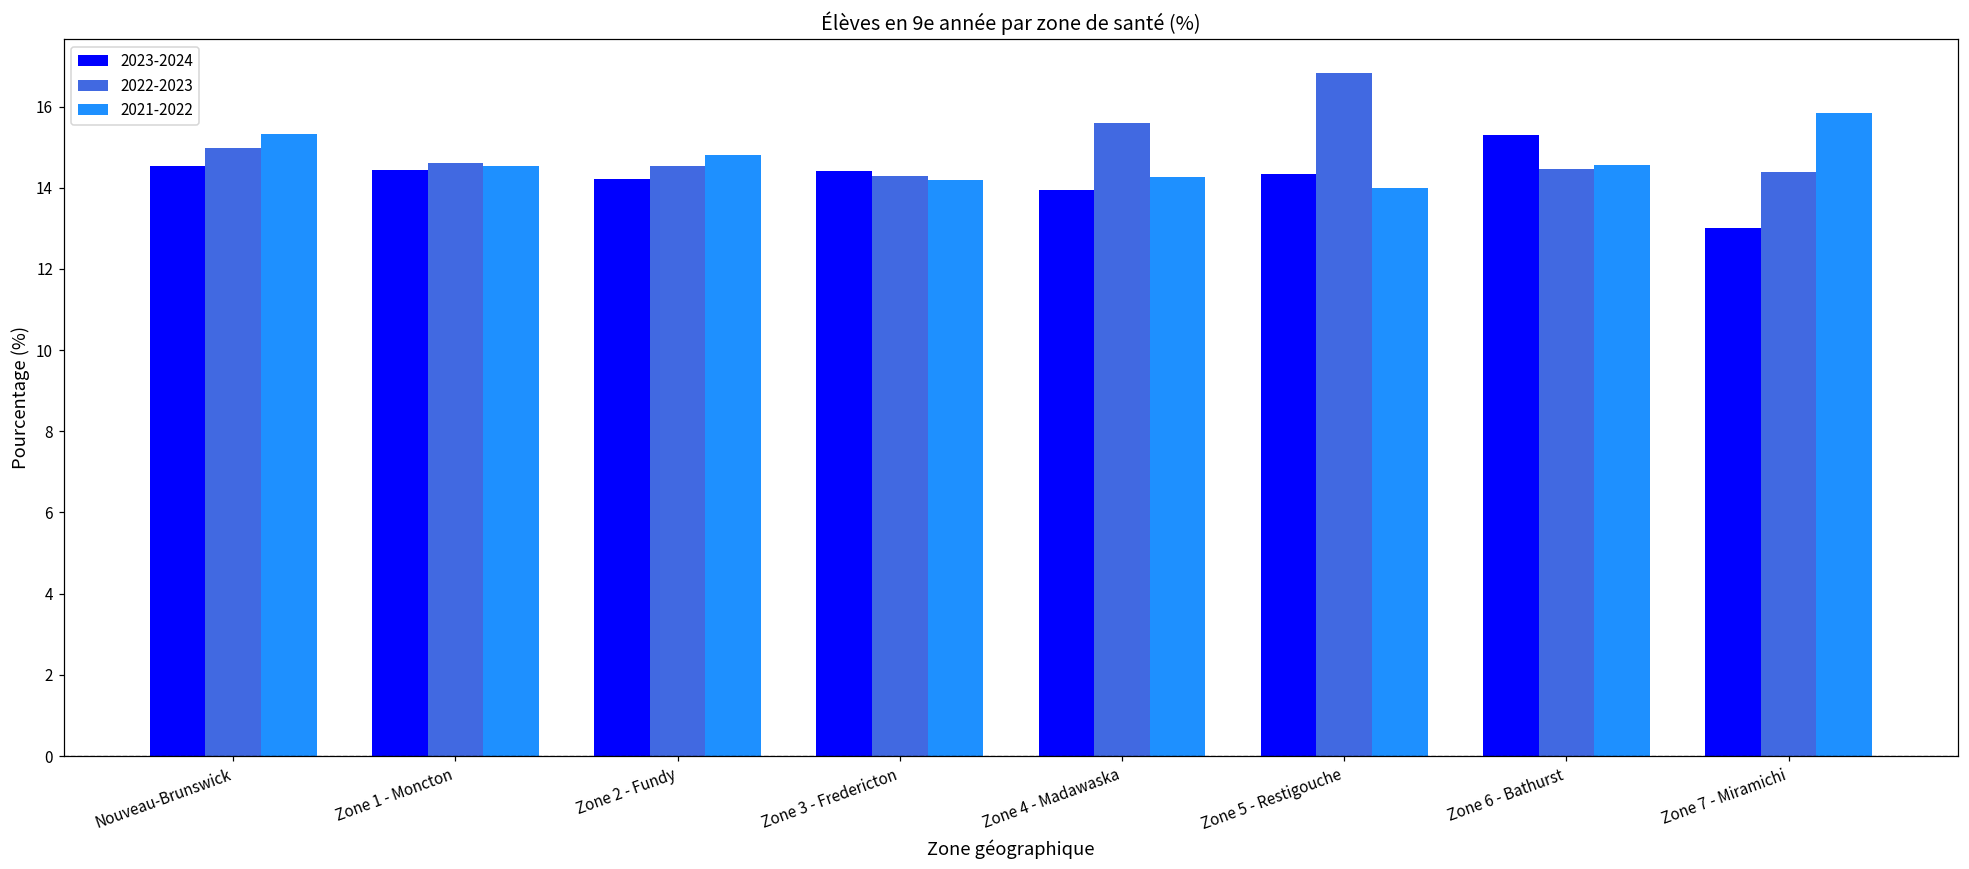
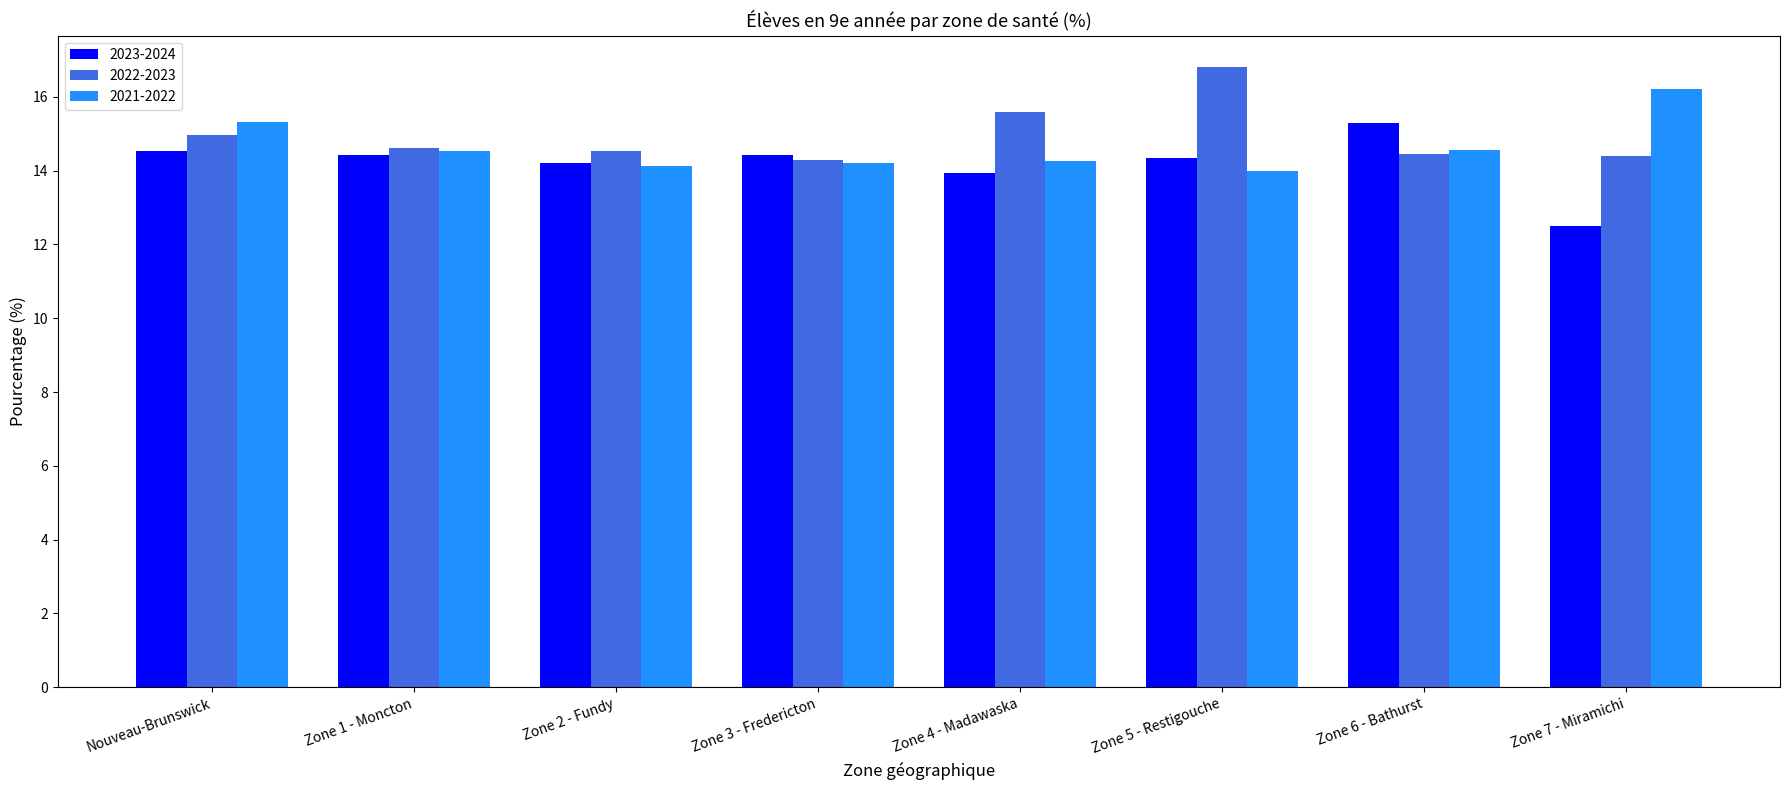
  {
    "2023-2024": {
      "Nouveau-Brunswick": 14.5,
      "Zone 1 - Moncton": 14.4,
      "Zone 2 - Fundy": 14.2,
      "Zone 3 - Fredericton": 14.4,
      "Zone 4 - Madawaska": 13.9,
      "Zone 5 - Restigouche": 14.3,
      "Zone 6 - Bathurst": 15.3,
-     "Zone 7 - Miramichi": 13.0
+     "Zone 7 - Miramichi": 12.5
    },
    "2022-2023": {
      "Nouveau-Brunswick": 15.0,
      "Zone 1 - Moncton": 14.6,
      "Zone 2 - Fundy": 14.5,
      "Zone 3 - Fredericton": 14.3,
      "Zone 4 - Madawaska": 15.6,
      "Zone 5 - Restigouche": 16.8,
      "Zone 6 - Bathurst": 14.5,
      "Zone 7 - Miramichi": 14.4
    },
    "2021-2022": {
      "Nouveau-Brunswick": 15.3,
      "Zone 1 - Moncton": 14.5,
-     "Zone 2 - Fundy": 14.8,
+     "Zone 2 - Fundy": 14.1,
      "Zone 3 - Fredericton": 14.2,
      "Zone 4 - Madawaska": 14.3,
      "Zone 5 - Restigouche": 14.0,
      "Zone 6 - Bathurst": 14.6,
-     "Zone 7 - Miramichi": 15.8
+     "Zone 7 - Miramichi": 16.2
    }
  }
